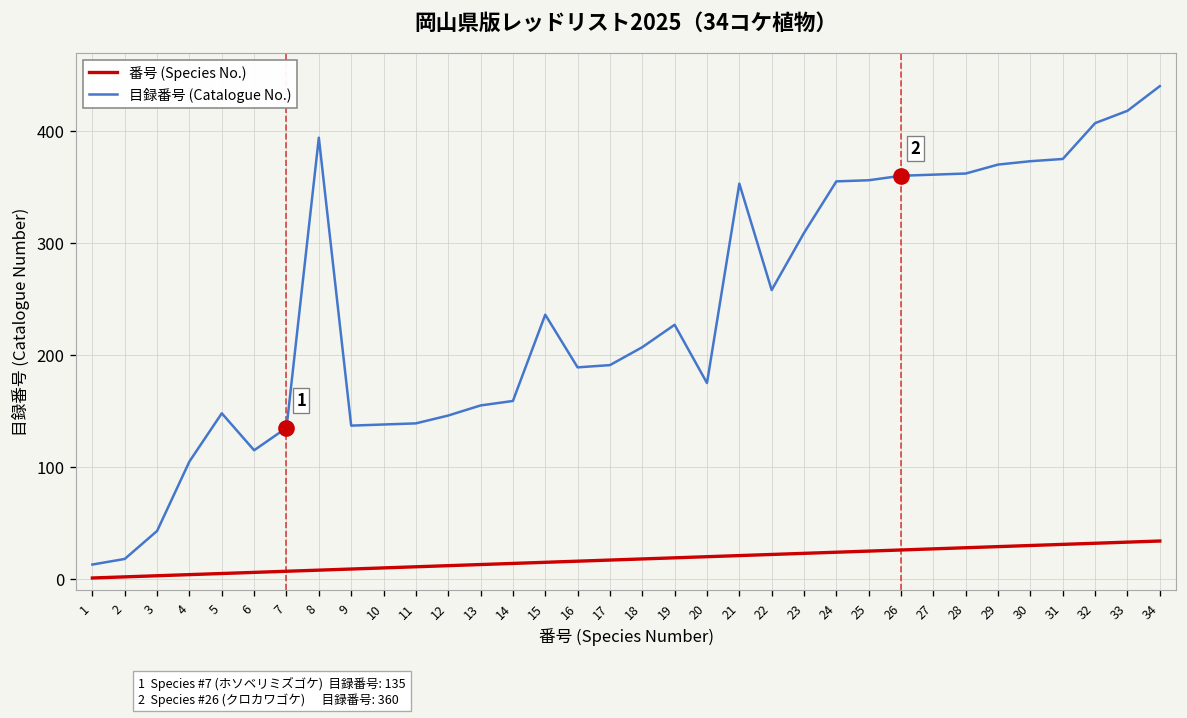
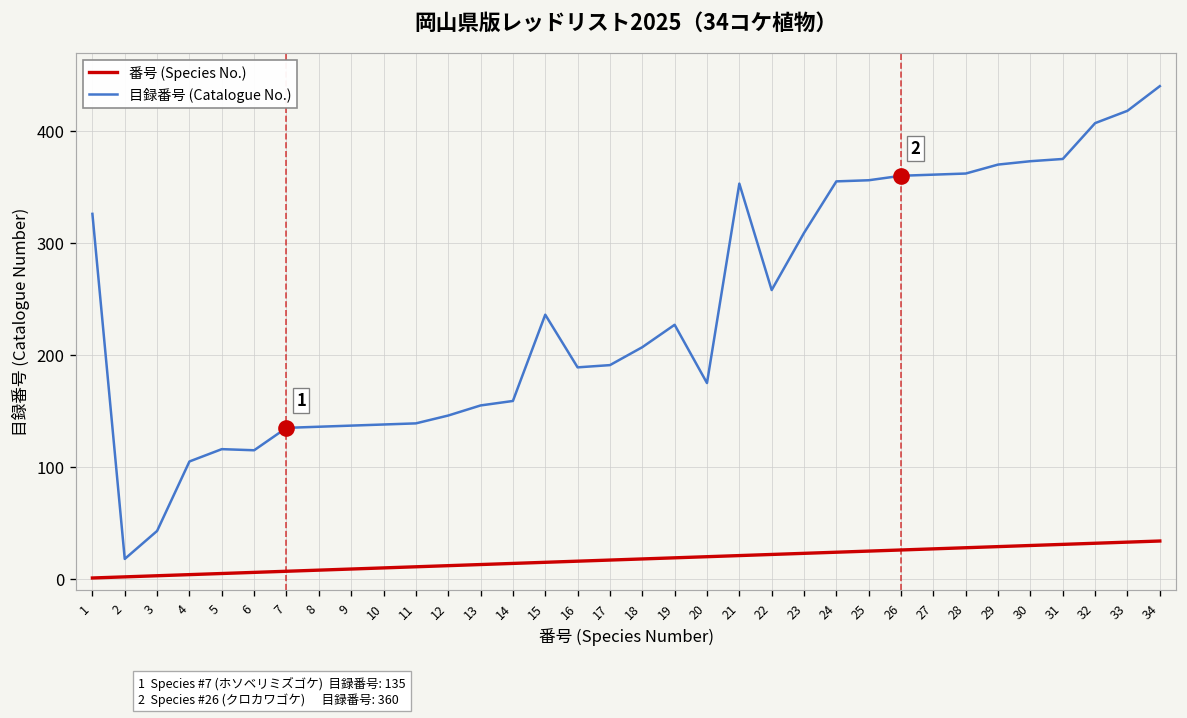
  {
    "目録番号 (Catalogue No.)": {
-     "1": 10,
+     "1": 330,
      "2": 20,
      "3": 40,
      "4": 110,
-     "5": 150,
+     "5": 120,
      "6": 120,
-     "8": 390,
+     "8": 140,
      "9": 140,
      "10": 140,
      "11": 140,
      "12": 150,
      "13": 160,
      "14": 160,
      "15": 240,
      "16": 190,
      "17": 190,
      "18": 210,
      "19": 230,
      "20": 180,
      "21": 350,
      "22": 260,
      "23": 310,
      "24": 360,
      "25": 360,
      "27": 360,
      "28": 360,
      "29": 370,
      "30": 370,
      "31": 380,
      "32": 410,
      "33": 420,
      "34": 440
    }
  }
